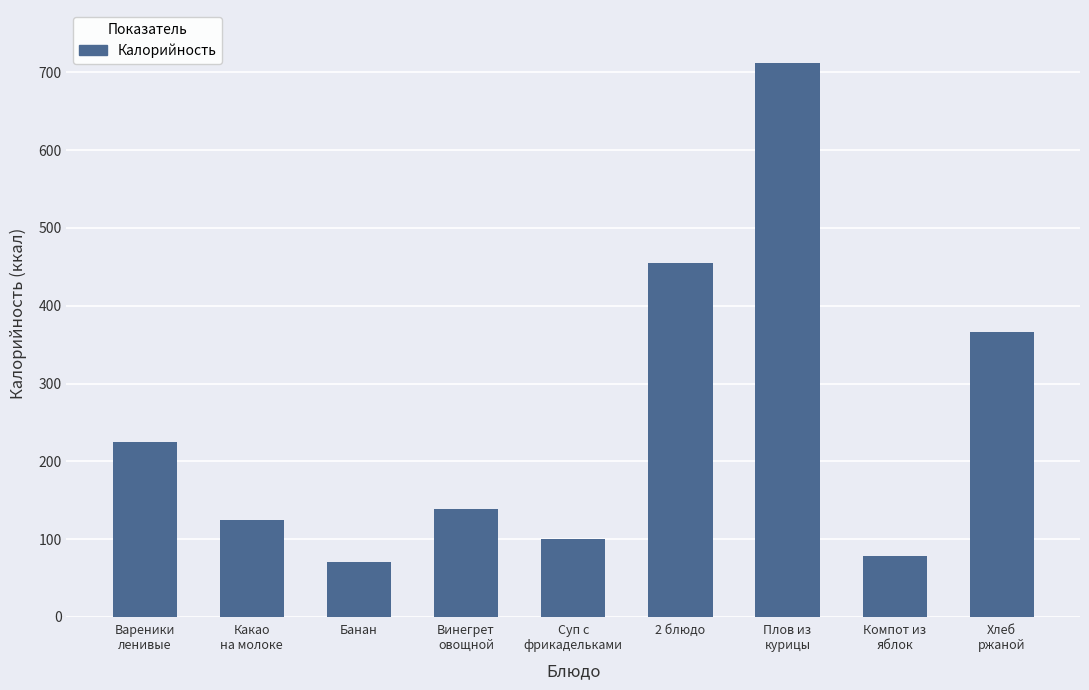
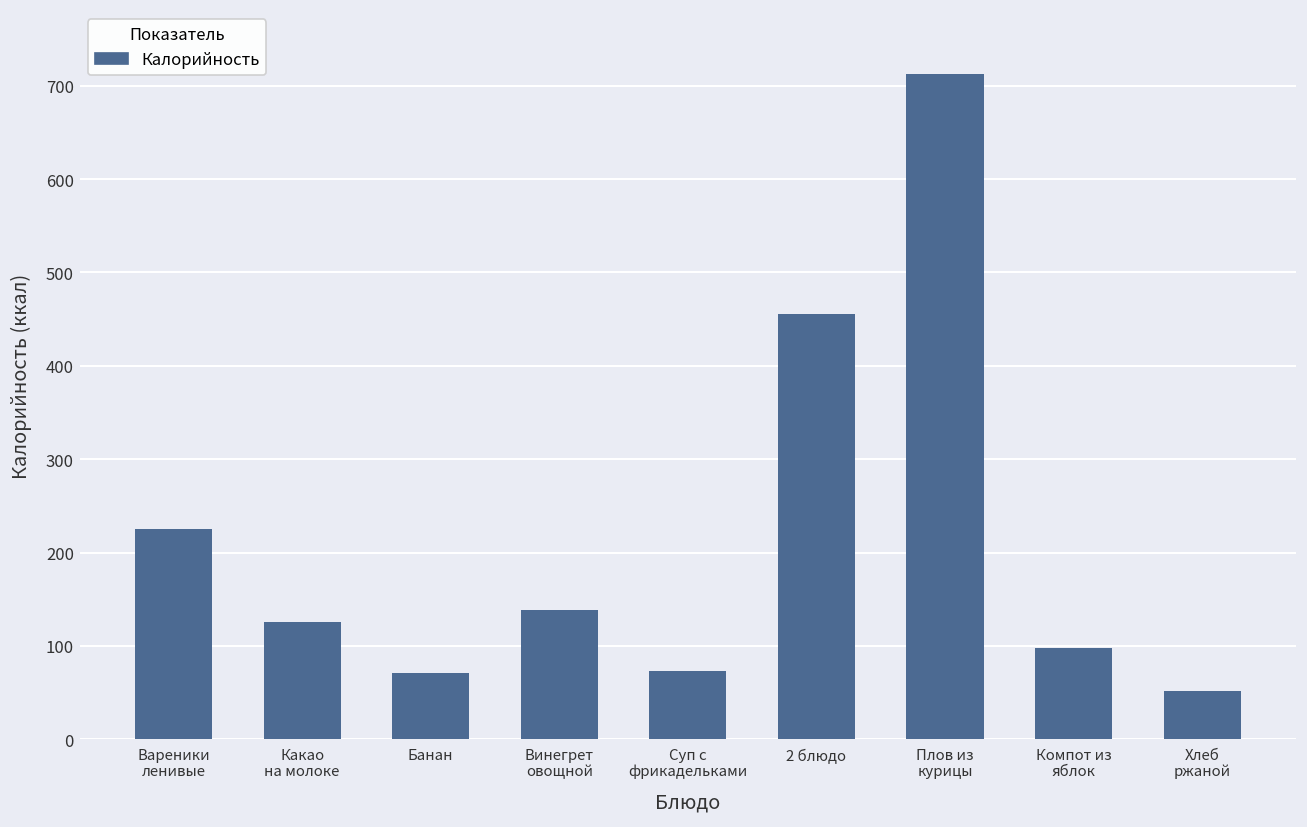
  {
    "Вареники ленивые": 230,
    "Какао на молоке": 130,
    "Банан": 70,
    "Винегрет овощной": 140,
-   "Суп с фрикадельками": 100,
+   "Суп с фрикадельками": 70,
    "2 блюдо": 460,
    "Плов из курицы": 710,
-   "Компот из яблок": 80,
-   "Хлеб ржаной": 370
+   "Компот из яблок": 100,
+   "Хлеб ржаной": 50
  }
